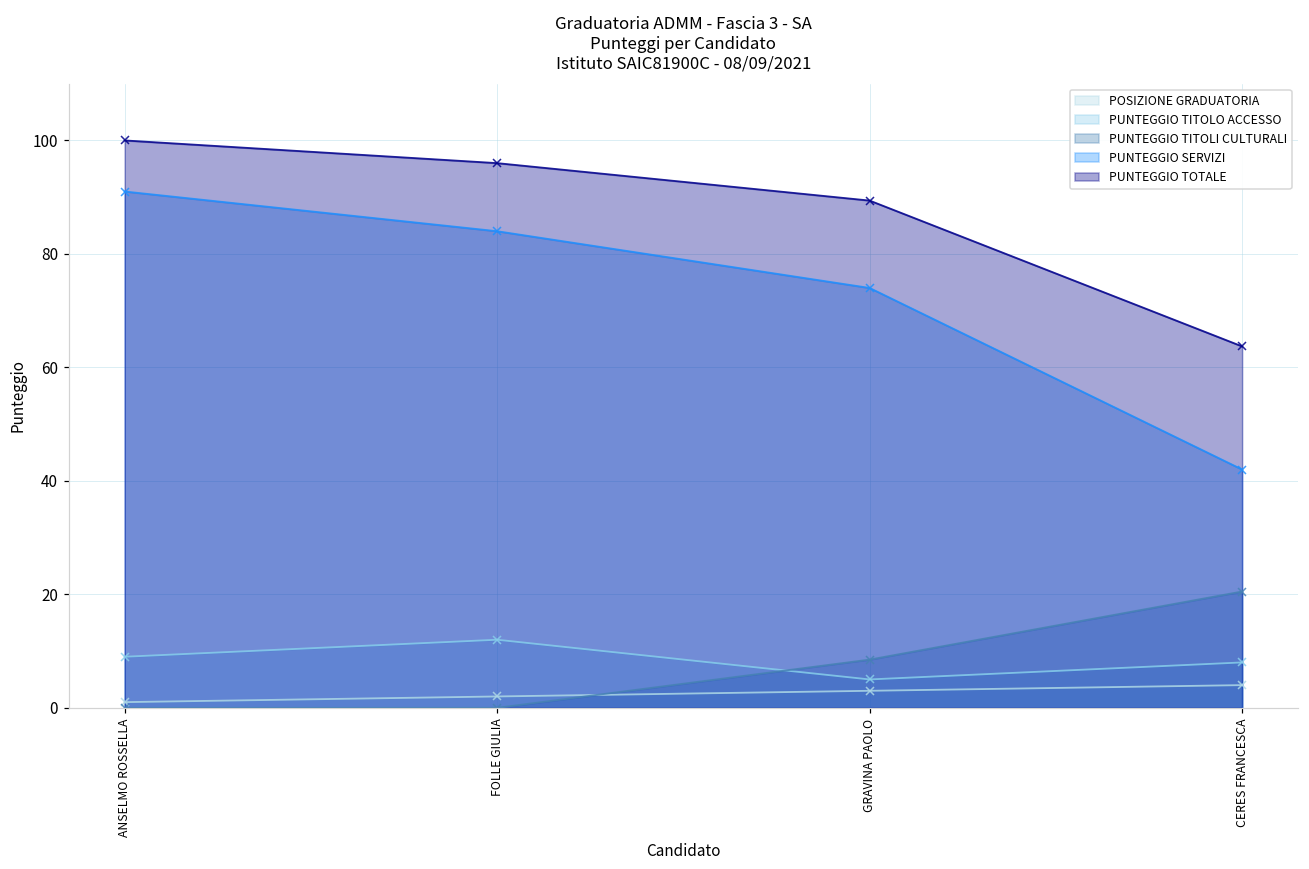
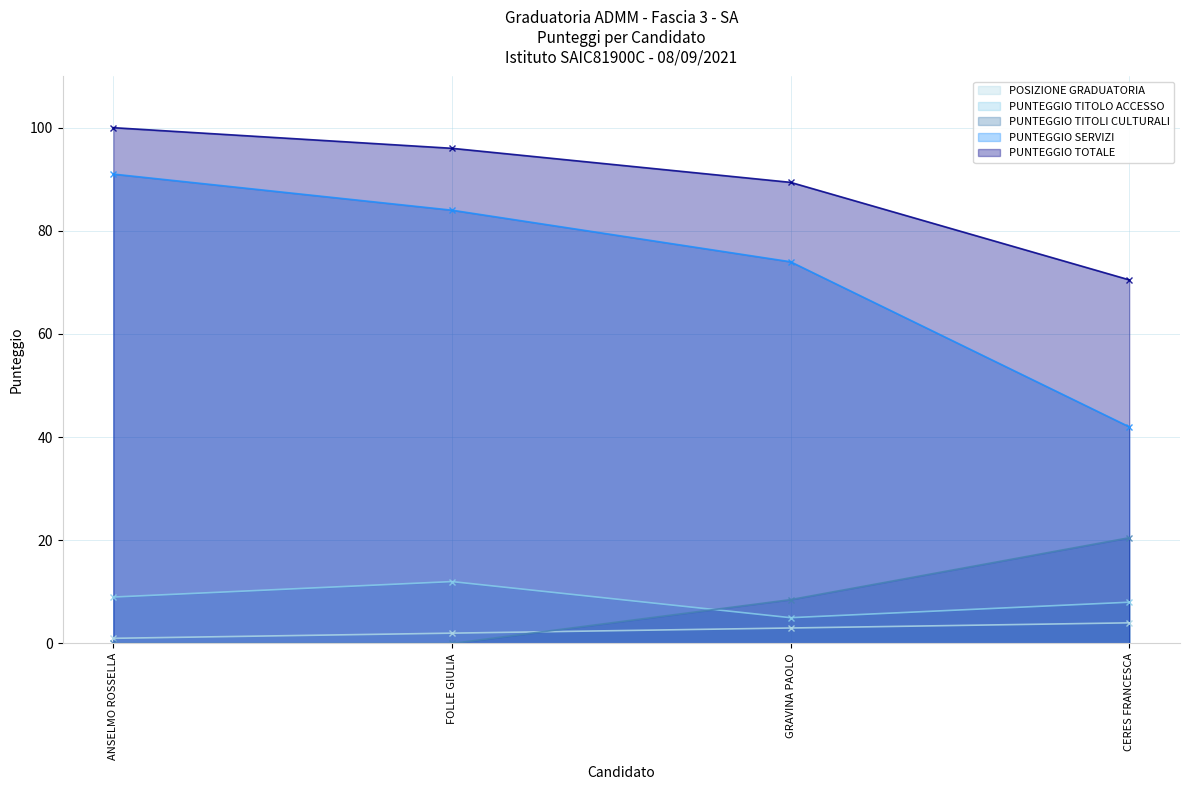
  {
    "PUNTEGGIO TOTALE": {
      "ANSELMO ROSSELLA": 100,
      "FOLLE GIULIA": 96,
      "GRAVINA PAOLO": 89,
-     "CERES FRANCESCA": 64
+     "CERES FRANCESCA": 71
    }
  }
